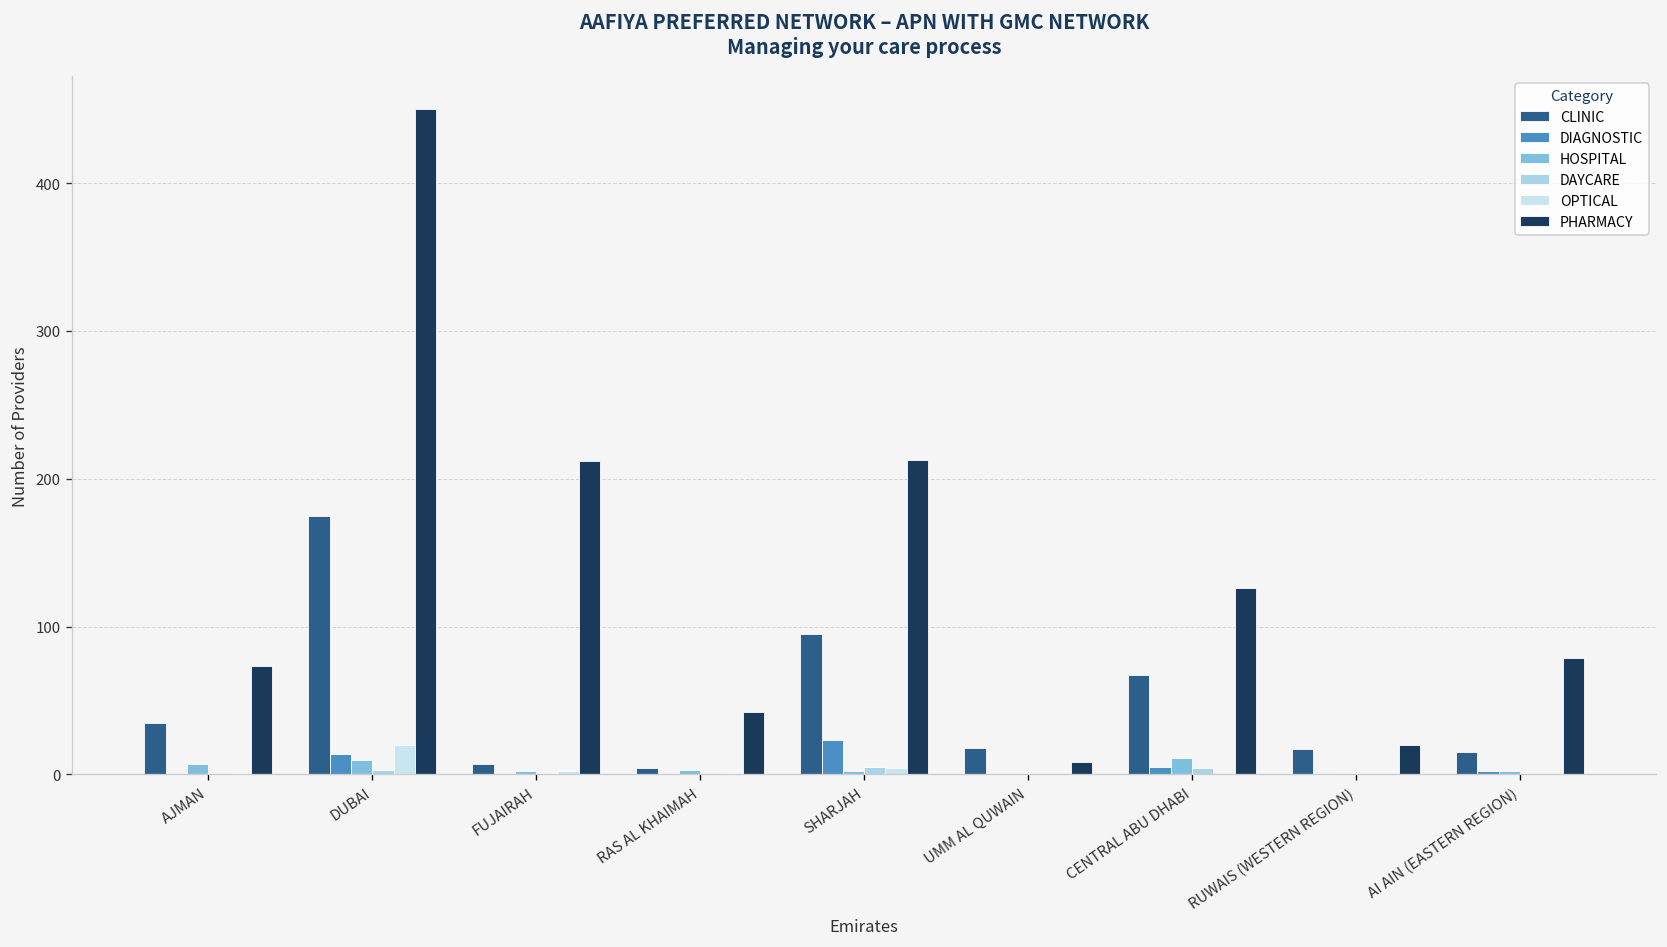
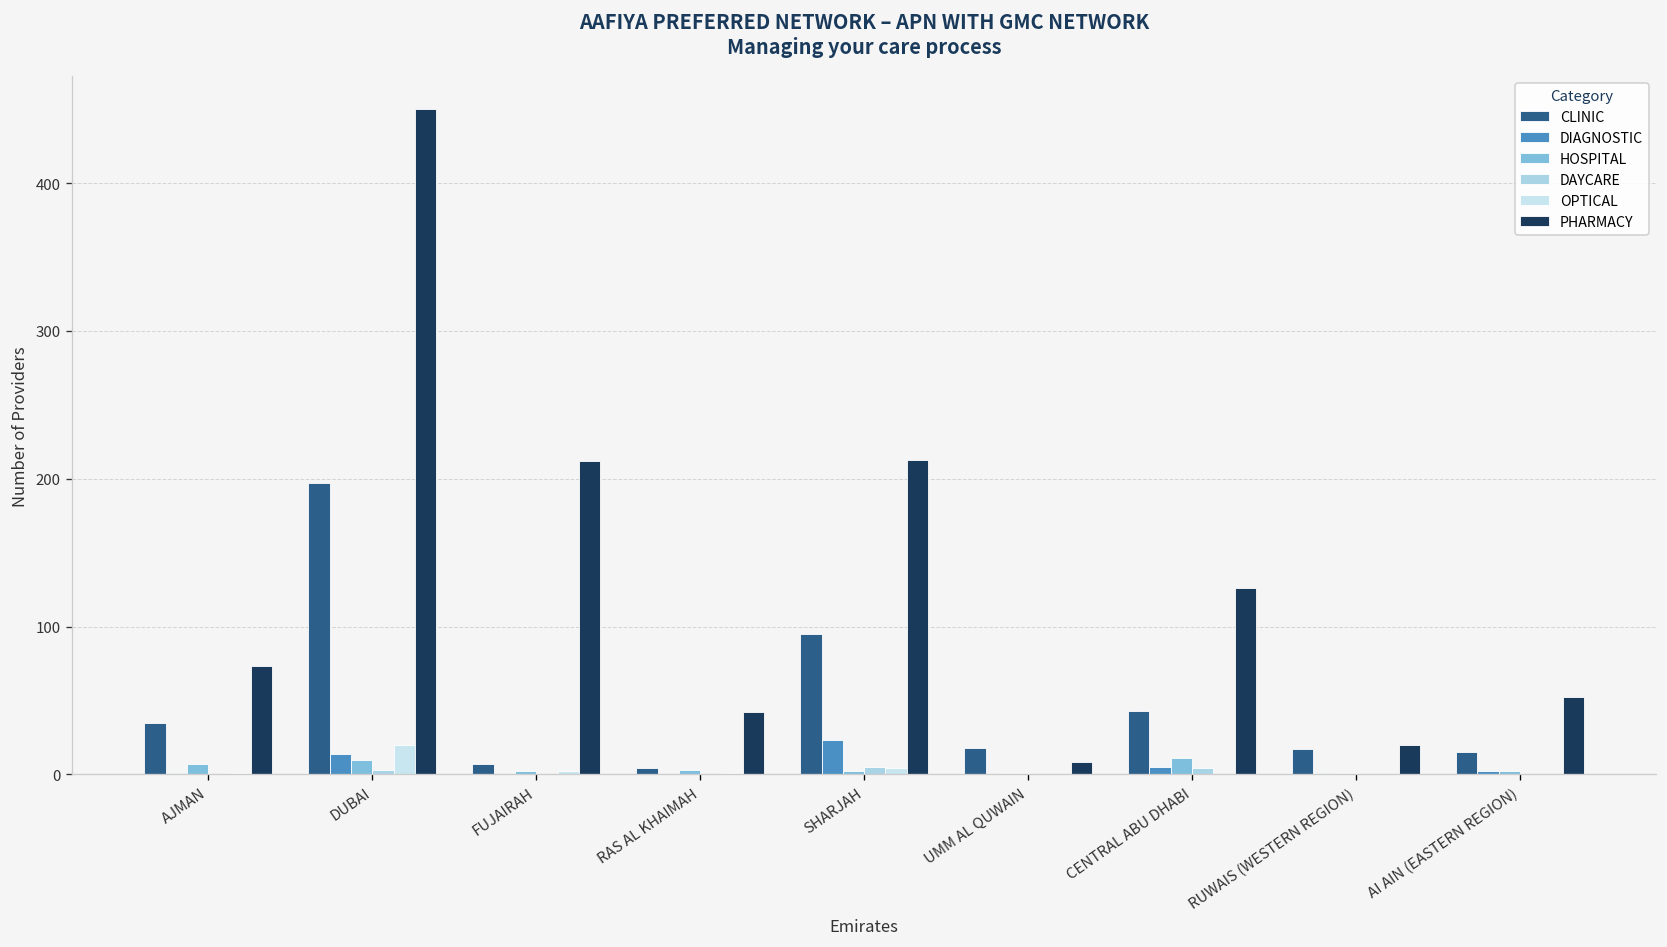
  {
    "CLINIC": {
      "AJMAN": 35,
-     "DUBAI": 175,
+     "DUBAI": 197,
      "FUJAIRAH": 7,
      "RAS AL KHAIMAH": 4,
      "SHARJAH": 95,
      "UMM AL QUWAIN": 18,
-     "CENTRAL ABU DHABI": 67,
+     "CENTRAL ABU DHABI": 43,
      "RUWAIS (WESTERN REGION)": 17,
      "AI AIN (EASTERN REGION)": 15
    },
    "DIAGNOSTIC": {
      "DUBAI": 14,
      "FUJAIRAH": 0,
      "RAS AL KHAIMAH": 0,
      "SHARJAH": 23,
      "UMM AL QUWAIN": 0,
      "CENTRAL ABU DHABI": 5
    },
    "PHARMACY": {
      "AJMAN": 73,
      "DUBAI": 450,
      "FUJAIRAH": 212,
      "RAS AL KHAIMAH": 42,
      "SHARJAH": 213,
      "UMM AL QUWAIN": 8,
      "CENTRAL ABU DHABI": 126,
      "RUWAIS (WESTERN REGION)": 20,
-     "AI AIN (EASTERN REGION)": 79
+     "AI AIN (EASTERN REGION)": 52
    }
  }
